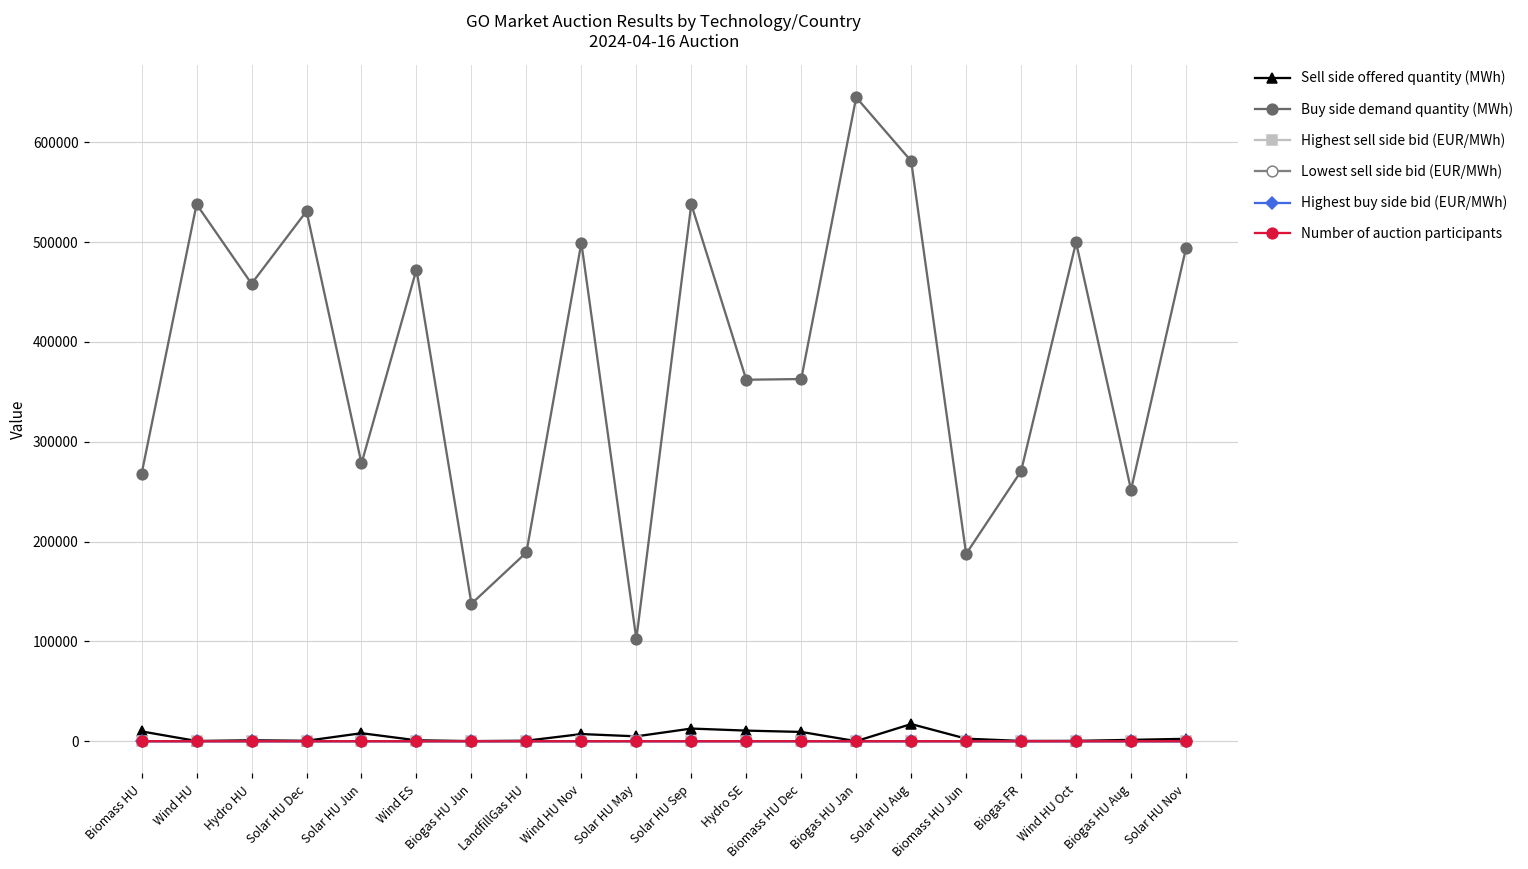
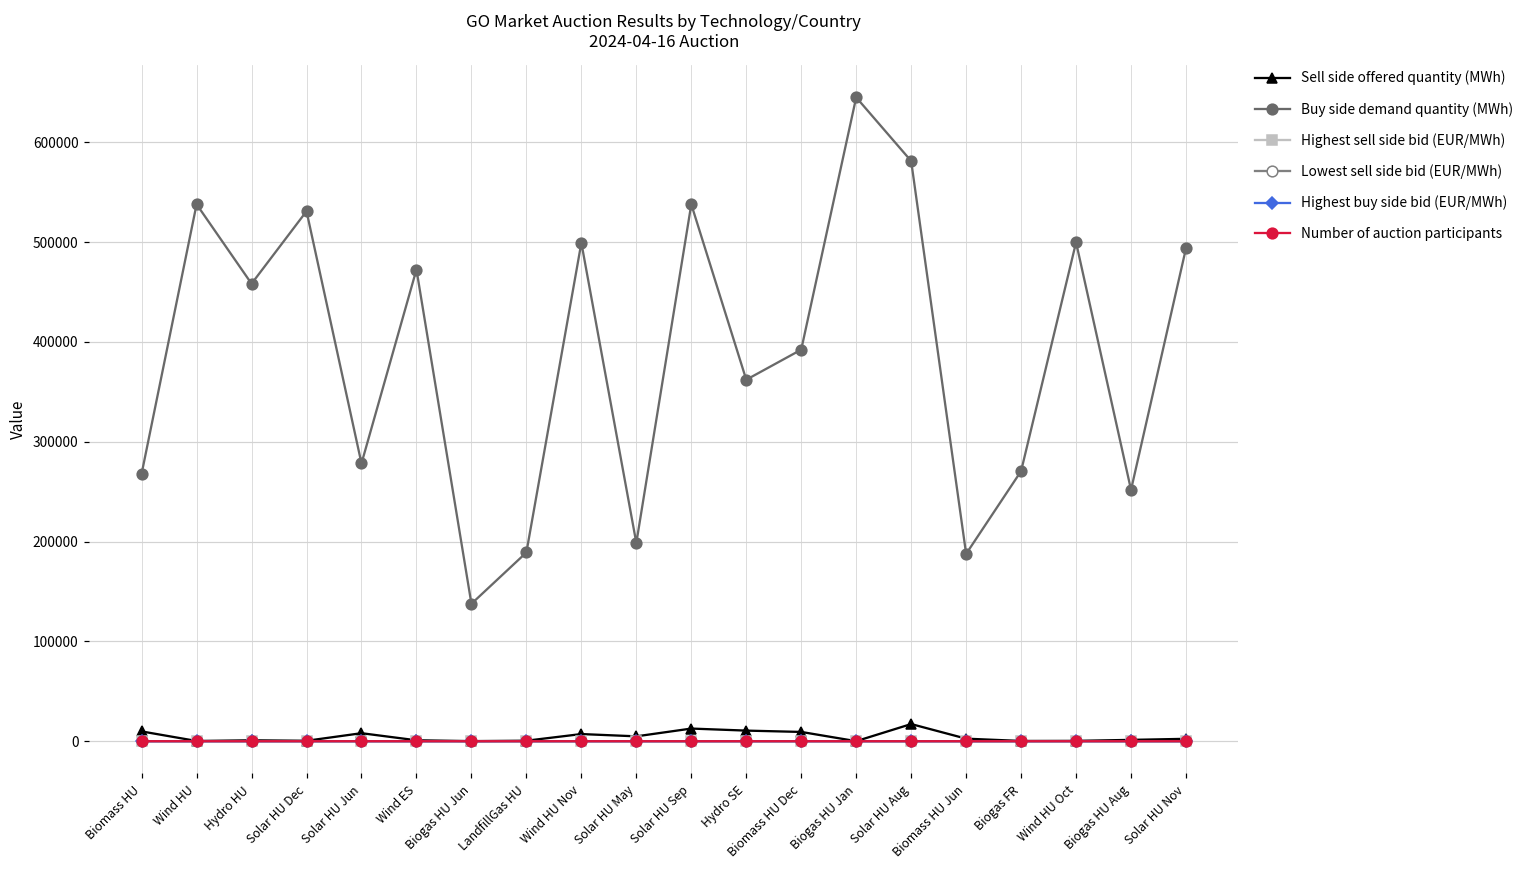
  {
    "Sell side offered quantity (MWh)": {
      "Biomass HU": 10000,
      "Solar HU Jun": 10000,
      "Wind HU Nov": 10000,
      "Solar HU May": 0,
      "Solar HU Sep": 10000,
      "Hydro SE": 10000,
      "Biomass HU Dec": 10000,
      "Solar HU Aug": 20000
    },
    "Buy side demand quantity (MWh)": {
      "Biomass HU": 270000,
      "Wind HU": 540000,
      "Hydro HU": 460000,
      "Solar HU Dec": 530000,
      "Solar HU Jun": 280000,
      "Wind ES": 470000,
      "Biogas HU Jun": 140000,
      "LandfillGas HU": 190000,
      "Wind HU Nov": 500000,
-     "Solar HU May": 100000,
+     "Solar HU May": 200000,
      "Solar HU Sep": 540000,
      "Hydro SE": 360000,
-     "Biomass HU Dec": 360000,
+     "Biomass HU Dec": 390000,
      "Biogas HU Jan": 650000,
      "Solar HU Aug": 580000,
      "Biomass HU Jun": 190000,
      "Biogas FR": 270000,
      "Wind HU Oct": 500000,
      "Biogas HU Aug": 250000,
      "Solar HU Nov": 490000
    },
    "Number of auction participants": {
      "Biomass HU": 0,
      "Solar HU Jun": 0,
      "Wind HU Nov": 0,
      "Solar HU May": 0,
      "Solar HU Sep": 0,
      "Hydro SE": 0,
      "Biomass HU Dec": 0,
      "Solar HU Aug": 0
    }
  }
